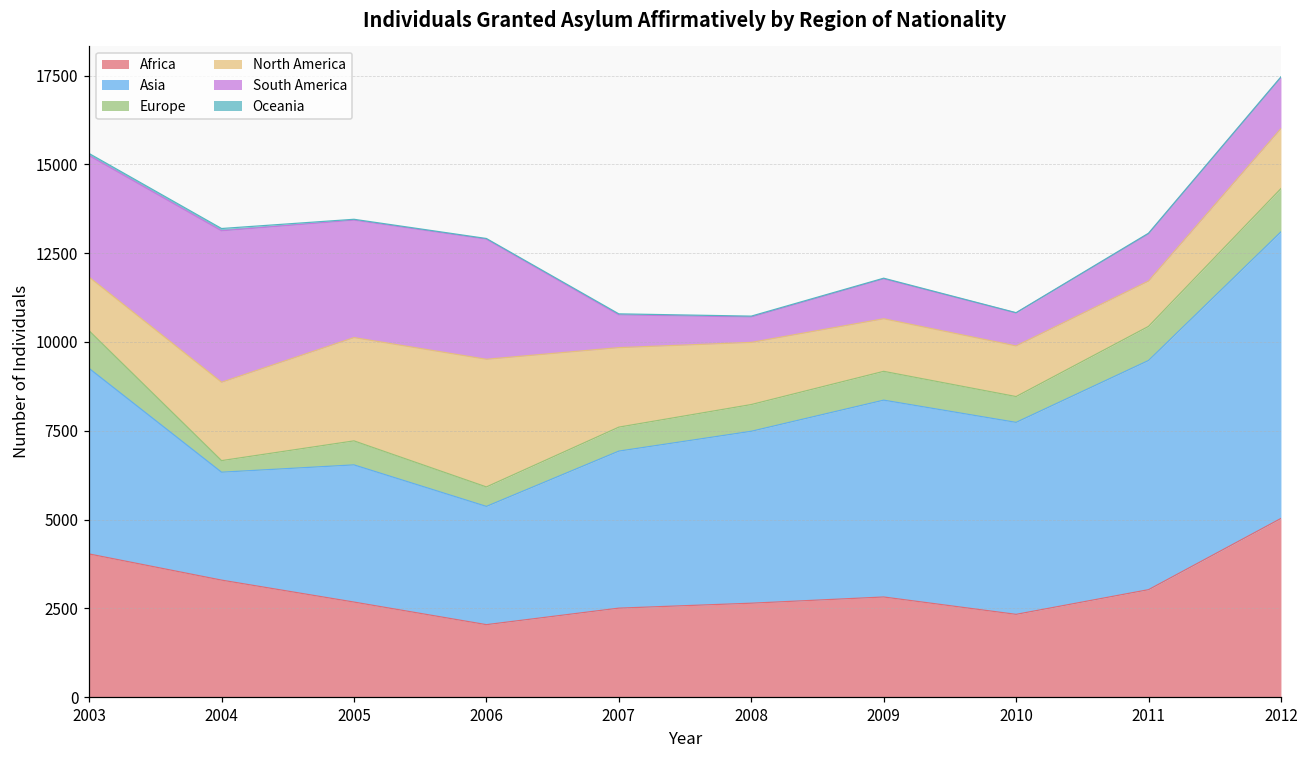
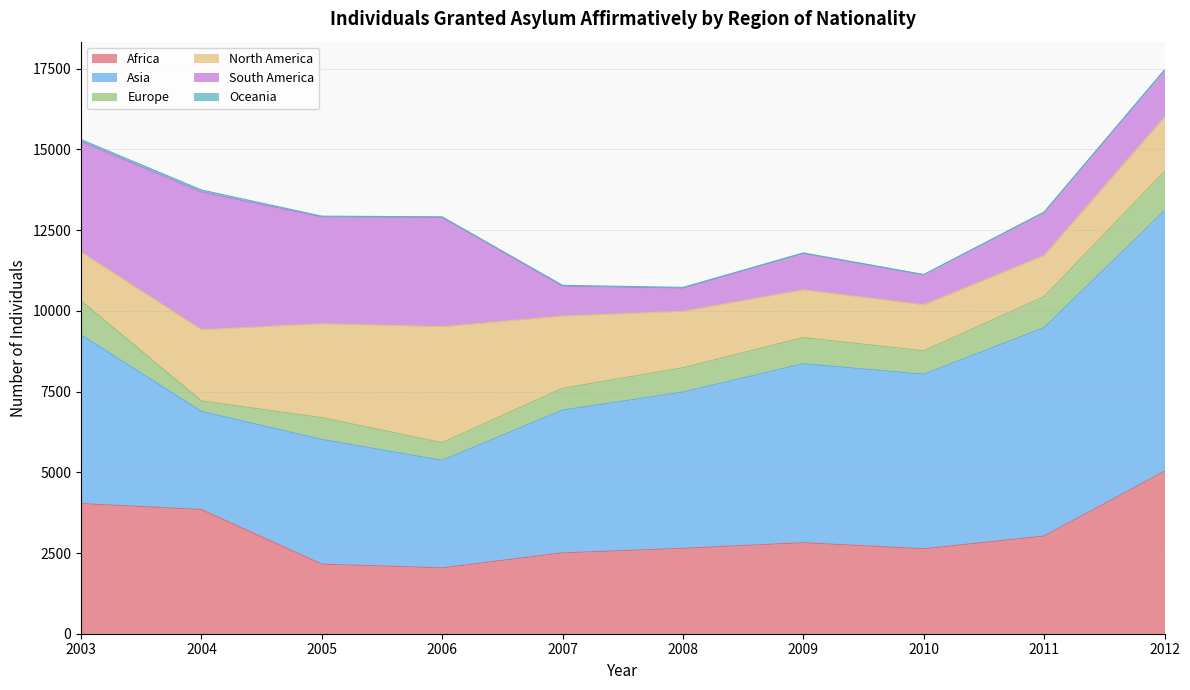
  {
    "Africa": {
      "2003": 4000,
-     "2004": 3300,
-     "2005": 2700,
+     "2004": 3800,
+     "2005": 2200,
      "2006": 2000,
      "2007": 2500,
      "2008": 2600,
      "2009": 2800,
-     "2010": 2300,
+     "2010": 2600,
      "2011": 3000,
      "2012": 5000
    },
    "Europe": {
      "2003": 1100,
      "2004": 300,
      "2005": 700,
      "2006": 500,
      "2007": 700,
      "2008": 800,
      "2009": 800,
      "2010": 700,
      "2011": 1000,
      "2012": 1200
    },
    "North America": {
      "2003": 1500,
      "2004": 2200,
      "2005": 2900,
      "2006": 3600,
      "2007": 2200,
      "2008": 1800,
      "2009": 1500,
      "2010": 1400,
      "2011": 1300,
      "2012": 1700
    }
  }
